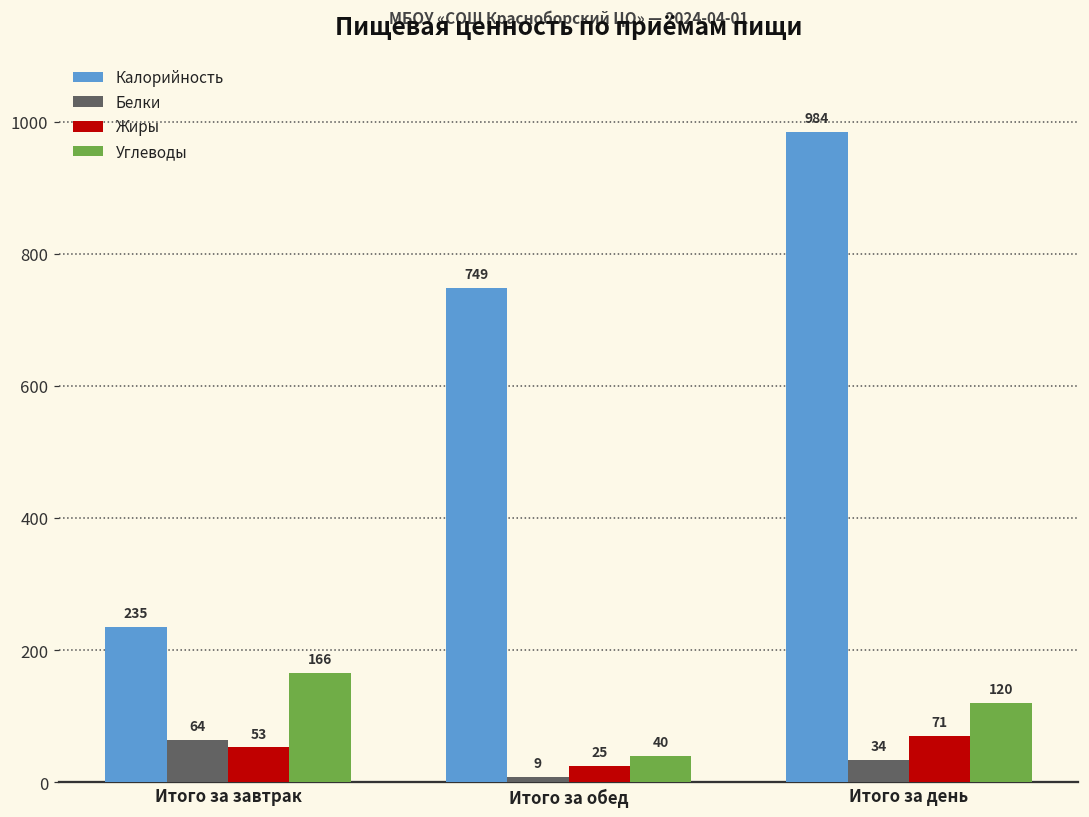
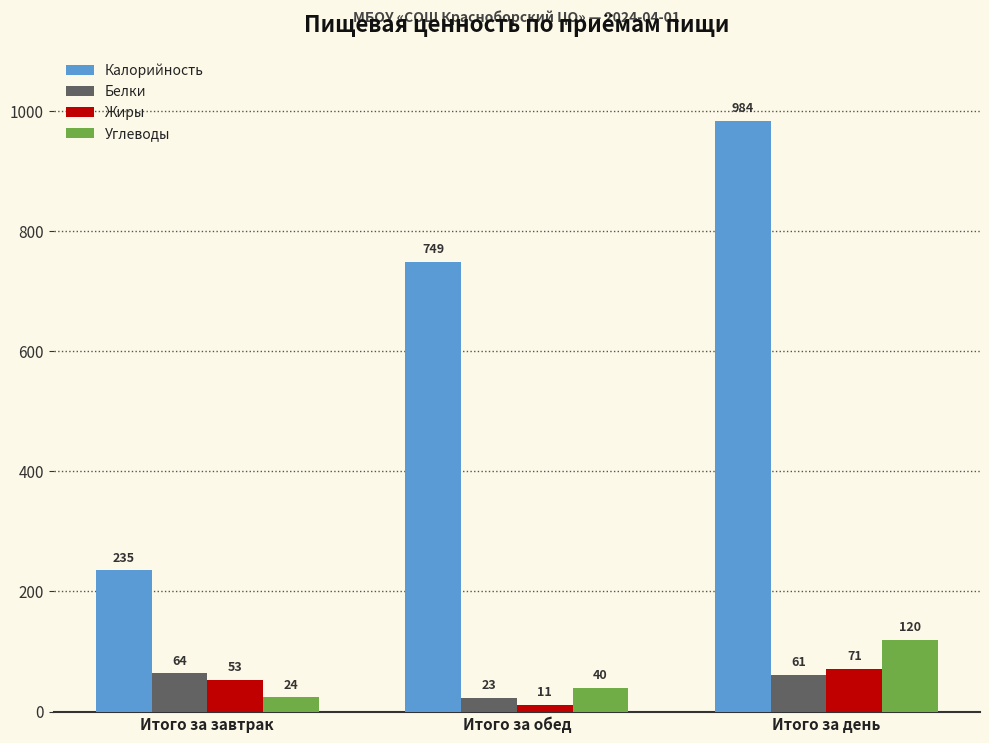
  {
    "Калорийность": {
      "Итого за завтрак": 235,
      "Итого за обед": 749,
      "Итого за день": 984
    },
    "Белки": {
      "Итого за завтрак": 64,
-     "Итого за обед": 9,
-     "Итого за день": 34
+     "Итого за обед": 23,
+     "Итого за день": 61
    },
    "Жиры": {
      "Итого за завтрак": 53,
-     "Итого за обед": 25,
+     "Итого за обед": 11,
      "Итого за день": 71
    },
    "Углеводы": {
-     "Итого за завтрак": 166,
+     "Итого за завтрак": 24,
      "Итого за обед": 40,
      "Итого за день": 120
    }
  }
